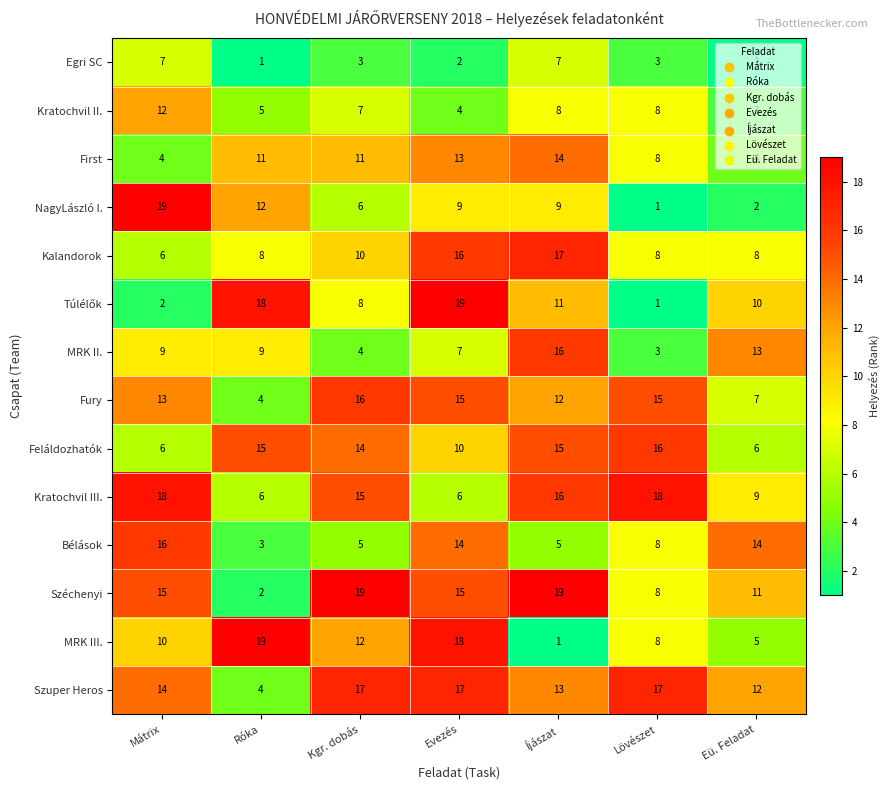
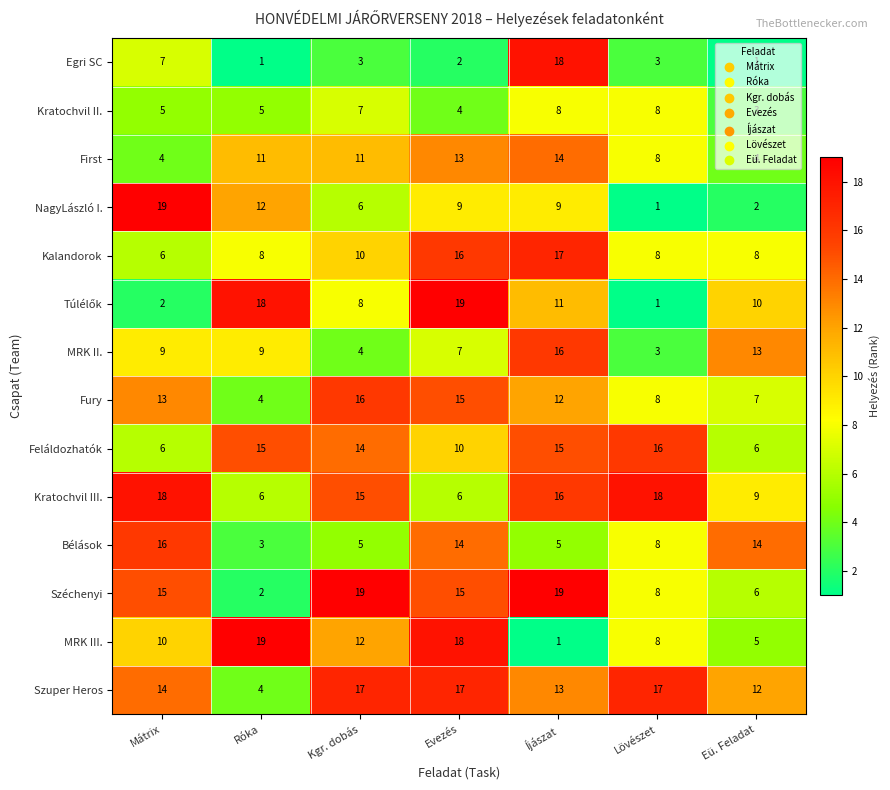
  {
    "Egri SC": {
      "Mátrix": 7,
      "Róka": 1,
      "Kgr. dobás": 3,
      "Evezés": 2,
-     "Íjászat": 7,
+     "Íjászat": 18,
      "Lövészet": 3
    },
    "Kratochvil II.": {
-     "Mátrix": 12,
+     "Mátrix": 5,
      "Róka": 5,
      "Kgr. dobás": 7,
      "Evezés": 4,
      "Íjászat": 8,
      "Lövészet": 8
    },
    "First": {
      "Mátrix": 4,
      "Róka": 11,
      "Kgr. dobás": 11,
      "Evezés": 13,
      "Íjászat": 14,
      "Lövészet": 8
    },
    "NagyLászló I.": {
      "Mátrix": 19,
      "Róka": 12,
      "Kgr. dobás": 6,
      "Evezés": 9,
      "Íjászat": 9,
      "Lövészet": 1,
      "Eü. Feladat": 2
    },
    "Kalandorok": {
      "Mátrix": 6,
      "Róka": 8,
      "Kgr. dobás": 10,
      "Evezés": 16,
      "Íjászat": 17,
      "Lövészet": 8,
      "Eü. Feladat": 8
    },
    "Túlélők": {
      "Mátrix": 2,
      "Róka": 18,
      "Kgr. dobás": 8,
      "Evezés": 19,
      "Íjászat": 11,
      "Lövészet": 1,
      "Eü. Feladat": 10
    },
    "MRK II.": {
      "Mátrix": 9,
      "Róka": 9,
      "Kgr. dobás": 4,
      "Evezés": 7,
      "Íjászat": 16,
      "Lövészet": 3,
      "Eü. Feladat": 13
    },
    "Fury": {
      "Mátrix": 13,
      "Róka": 4,
      "Kgr. dobás": 16,
      "Evezés": 15,
      "Íjászat": 12,
-     "Lövészet": 15,
+     "Lövészet": 8,
      "Eü. Feladat": 7
    },
    "Feláldozhatók": {
      "Mátrix": 6,
      "Róka": 15,
      "Kgr. dobás": 14,
      "Evezés": 10,
      "Íjászat": 15,
      "Lövészet": 16,
      "Eü. Feladat": 6
    },
    "Kratochvil III.": {
      "Mátrix": 18,
      "Róka": 6,
      "Kgr. dobás": 15,
      "Evezés": 6,
      "Íjászat": 16,
      "Lövészet": 18,
      "Eü. Feladat": 9
    },
    "Bélások": {
      "Mátrix": 16,
      "Róka": 3,
      "Kgr. dobás": 5,
      "Evezés": 14,
      "Íjászat": 5,
      "Lövészet": 8,
      "Eü. Feladat": 14
    },
    "Széchenyi": {
      "Mátrix": 15,
      "Róka": 2,
      "Kgr. dobás": 19,
      "Evezés": 15,
      "Íjászat": 19,
      "Lövészet": 8,
-     "Eü. Feladat": 11
+     "Eü. Feladat": 6
    },
    "MRK III.": {
      "Mátrix": 10,
      "Róka": 19,
      "Kgr. dobás": 12,
      "Evezés": 18,
      "Íjászat": 1,
      "Lövészet": 8,
      "Eü. Feladat": 5
    },
    "Szuper Heros": {
      "Mátrix": 14,
      "Róka": 4,
      "Kgr. dobás": 17,
      "Evezés": 17,
      "Íjászat": 13,
      "Lövészet": 17,
      "Eü. Feladat": 12
    }
  }
